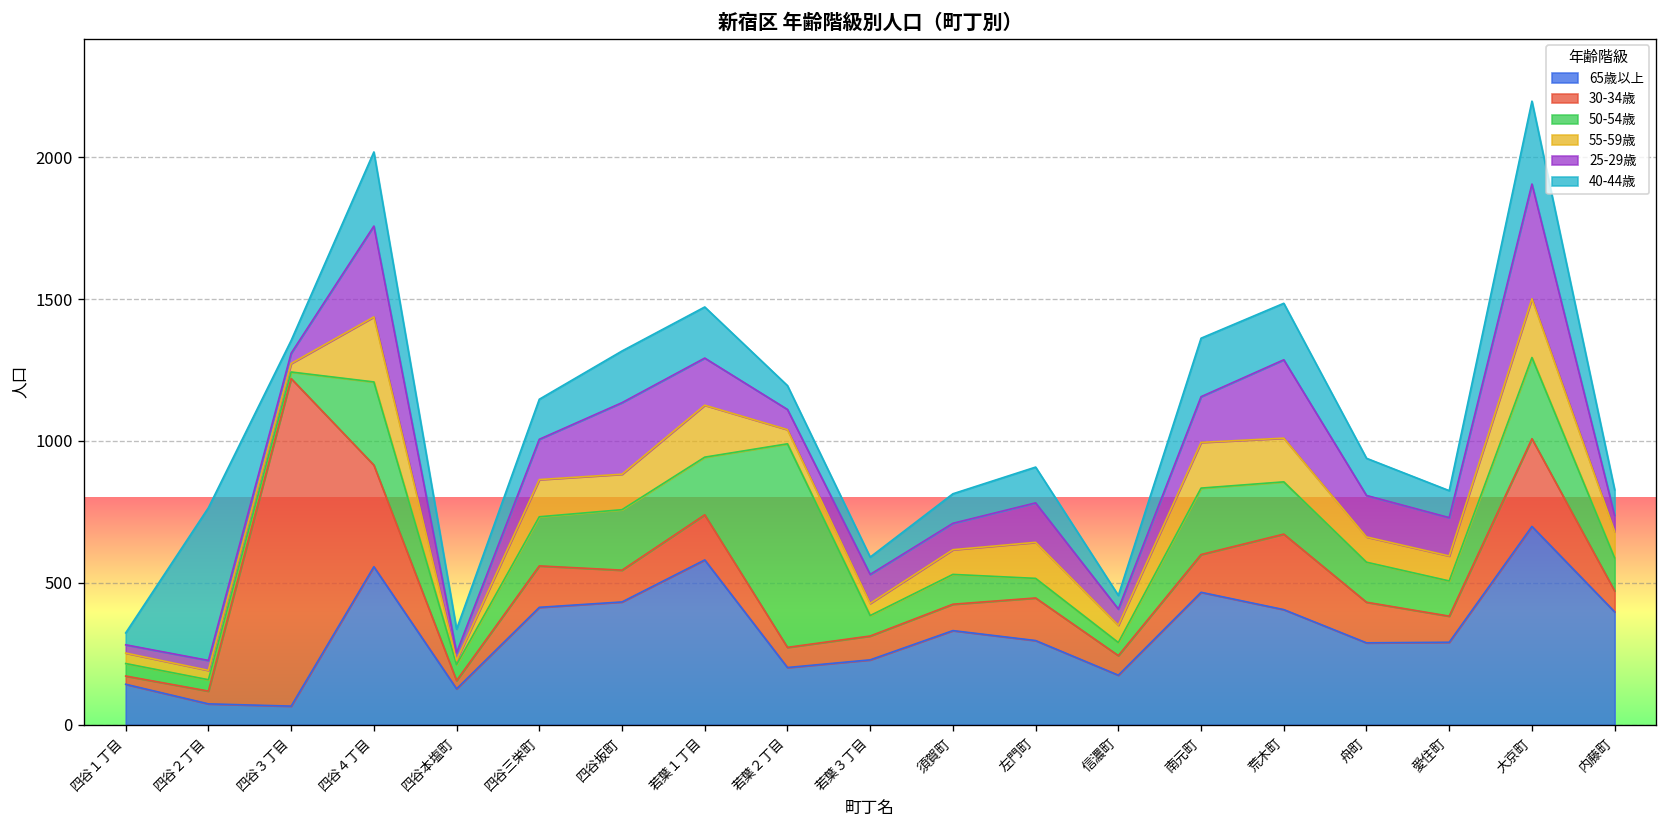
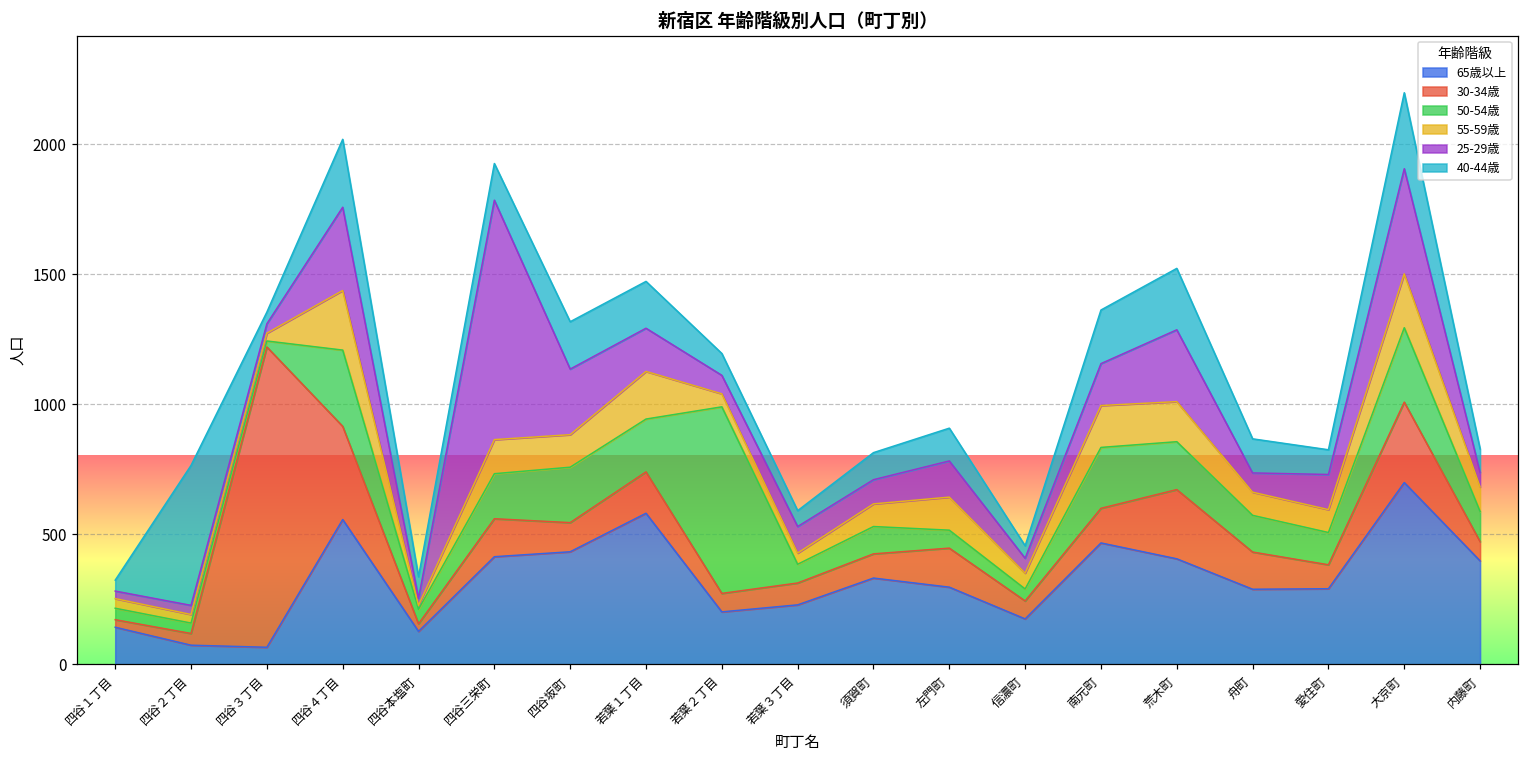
  {
    "65歳以上": {
      "四谷１丁目": 140,
      "四谷２丁目": 70,
      "四谷３丁目": 70,
      "四谷４丁目": 560,
      "四谷本塩町": 130,
      "四谷三栄町": 410,
      "四谷坂町": 430,
      "若葉１丁目": 580,
      "若葉２丁目": 200,
      "若葉３丁目": 230,
      "須賀町": 330,
      "左門町": 300,
      "信濃町": 180,
      "南元町": 470,
      "荒木町": 410,
      "舟町": 290,
      "愛住町": 290,
      "大京町": 700,
      "内藤町": 400
    },
    "30-34歳": {
      "四谷１丁目": 30,
      "四谷２丁目": 50,
      "四谷３丁目": 1150,
      "四谷４丁目": 360,
      "四谷本塩町": 30,
      "四谷三栄町": 150,
      "四谷坂町": 110,
      "若葉１丁目": 160,
      "若葉２丁目": 70,
      "若葉３丁目": 80,
      "須賀町": 90,
      "左門町": 150,
      "信濃町": 70,
      "南元町": 130,
      "荒木町": 270,
      "舟町": 140,
      "愛住町": 90,
      "大京町": 310,
      "内藤町": 70
    },
    "50-54歳": {
      "四谷１丁目": 40,
      "四谷２丁目": 40,
      "四谷３丁目": 20,
      "四谷４丁目": 290,
      "四谷本塩町": 60,
      "四谷三栄町": 170,
      "四谷坂町": 210,
      "若葉１丁目": 200,
      "若葉２丁目": 720,
      "若葉３丁目": 70,
      "須賀町": 110,
      "左門町": 70,
      "信濃町": 50,
      "南元町": 230,
      "荒木町": 180,
      "舟町": 140,
      "愛住町": 120,
      "大京町": 290,
      "内藤町": 120
    },
    "55-59歳": {
      "四谷１丁目": 40,
      "四谷２丁目": 30,
      "四谷３丁目": 30,
      "四谷４丁目": 230,
      "四谷本塩町": 20,
      "四谷三栄町": 130,
      "四谷坂町": 130,
      "若葉１丁目": 180,
      "若葉２丁目": 50,
      "若葉３丁目": 40,
      "須賀町": 90,
      "左門町": 130,
      "信濃町": 60,
      "南元町": 160,
      "荒木町": 150,
      "舟町": 90,
      "愛住町": 90,
      "大京町": 210,
      "内藤町": 90
    },
    "25-29歳": {
      "四谷１丁目": 30,
      "四谷２丁目": 40,
      "四谷３丁目": 40,
      "四谷４丁目": 320,
      "四谷本塩町": 30,
-     "四谷三栄町": 140,
+     "四谷三栄町": 920,
      "四谷坂町": 250,
      "若葉１丁目": 170,
      "若葉２丁目": 70,
      "若葉３丁目": 100,
      "須賀町": 90,
      "左門町": 140,
      "信濃町": 60,
      "南元町": 160,
      "荒木町": 280,
-     "舟町": 150,
+     "舟町": 70,
      "愛住町": 140,
      "大京町": 400,
      "内藤町": 60
    },
    "40-44歳": {
      "四谷１丁目": 40,
      "四谷２丁目": 540,
      "四谷３丁目": 50,
      "四谷４丁目": 260,
      "四谷本塩町": 80,
      "四谷三栄町": 140,
      "四谷坂町": 180,
      "若葉１丁目": 180,
      "若葉２丁目": 80,
      "若葉３丁目": 60,
      "須賀町": 100,
      "左門町": 130,
      "信濃町": 50,
      "南元町": 210,
-     "荒木町": 200,
+     "荒木町": 240,
      "舟町": 130,
      "愛住町": 100,
      "大京町": 290,
      "内藤町": 90
    }
  }
